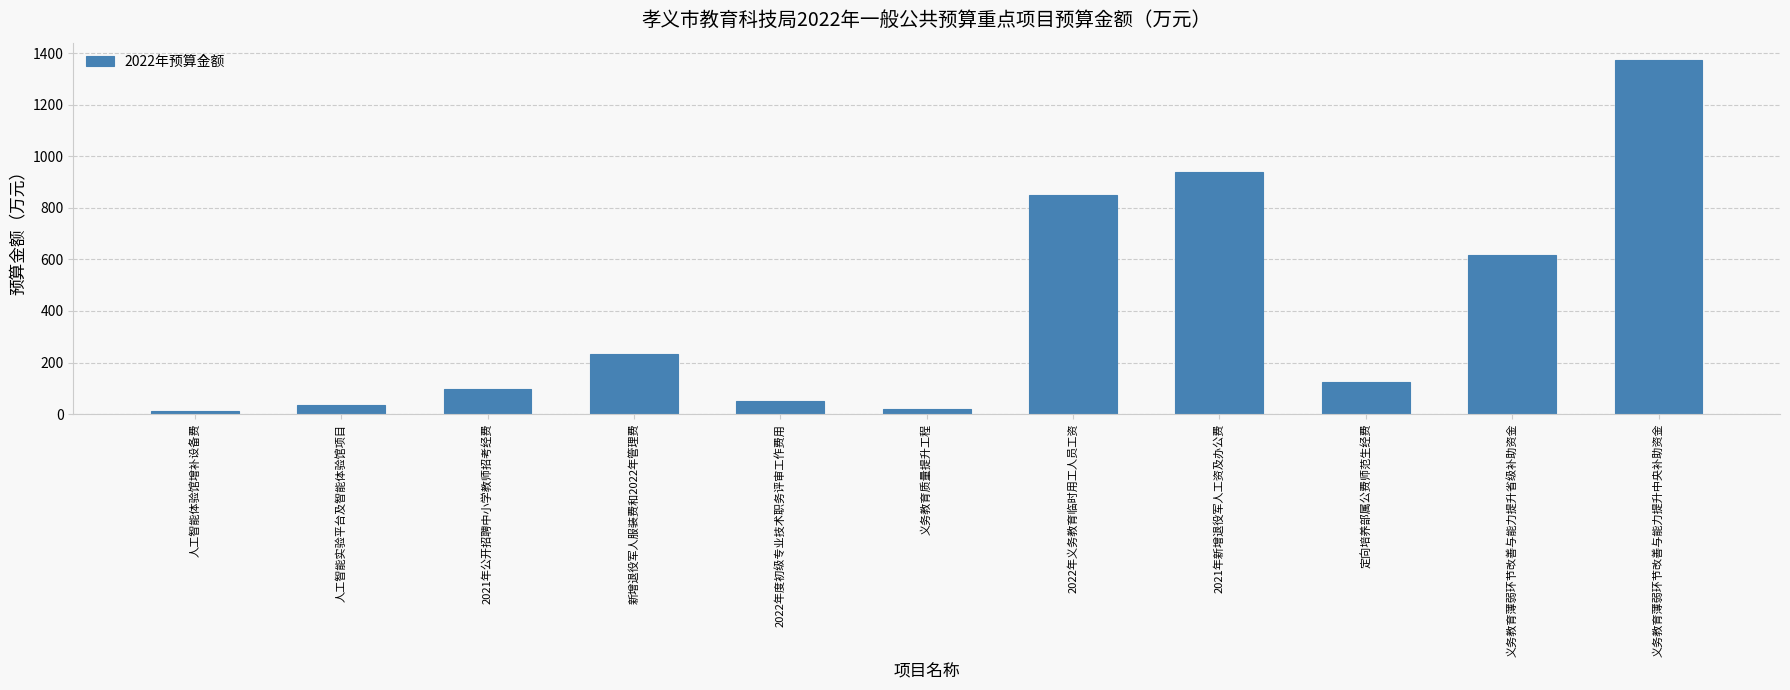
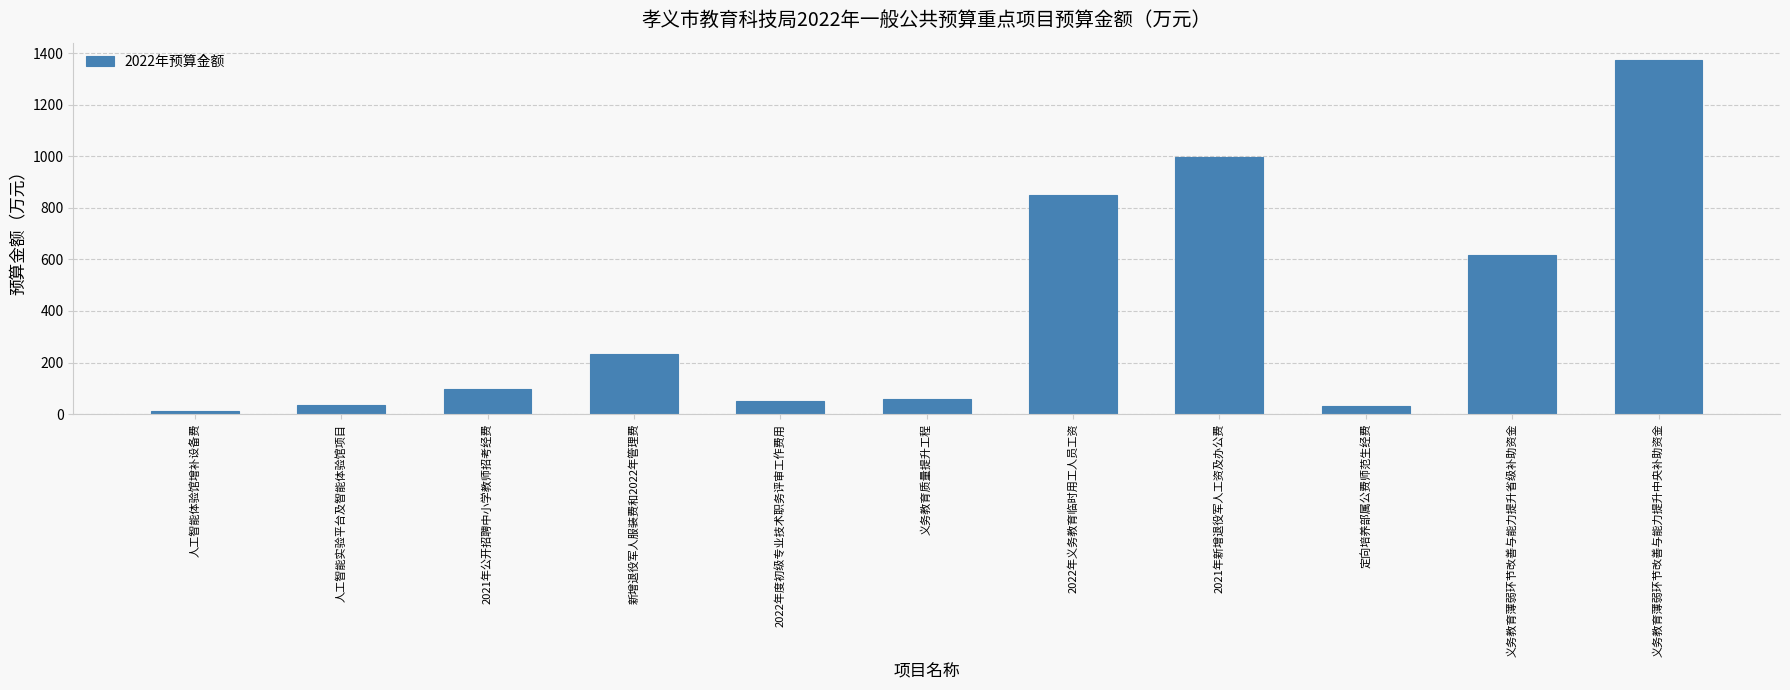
  {
    "人工智能体验馆增补设备费": 10,
    "人工智能实验平台及智能体验馆项目": 40,
    "2021年公开招聘中小学教师招考经费": 100,
    "新增退役军人服装费和2022年管理费": 230,
    "2022年度初级专业技术职务评审工作费用": 50,
-   "义务教育质量提升工程": 20,
+   "义务教育质量提升工程": 60,
    "2022年义务教育临时用工人员工资": 850,
-   "2021年新增退役军人工资及办公费": 940,
-   "定向培养部属公费师范生经费": 120,
+   "2021年新增退役军人工资及办公费": 1000,
+   "定向培养部属公费师范生经费": 30,
    "义务教育薄弱环节改善与能力提升省级补助资金": 620,
    "义务教育薄弱环节改善与能力提升中央补助资金": 1370
  }
